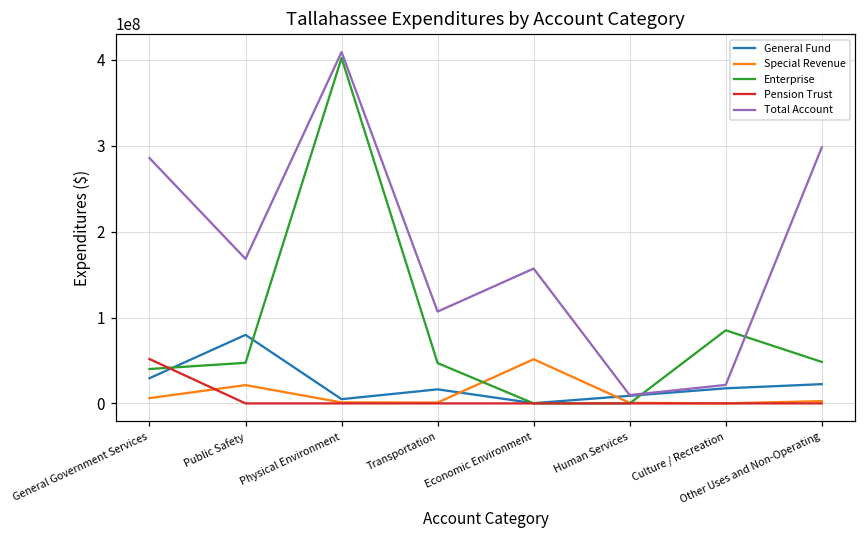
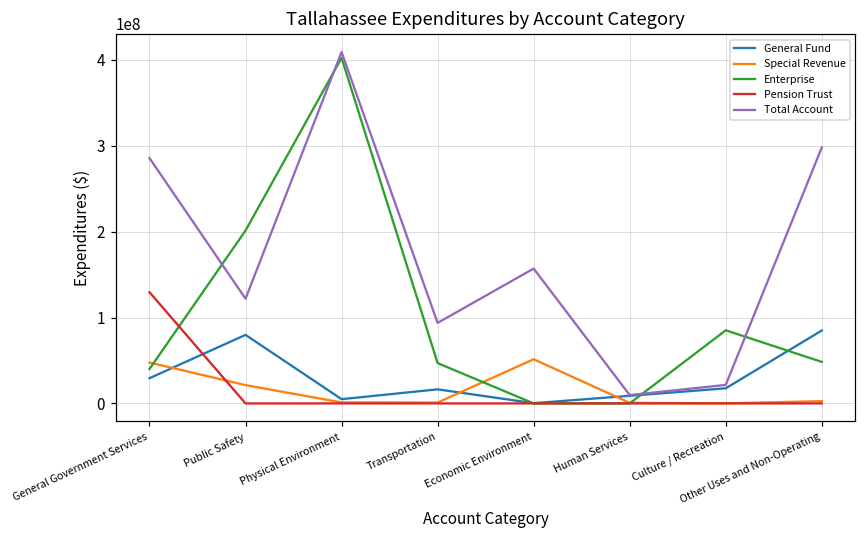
  {
    "General Fund": {
      "General Government Services": 30000000,
      "Public Safety": 80000000,
      "Physical Environment": 0,
      "Transportation": 20000000,
      "Culture / Recreation": 20000000,
-     "Other Uses and Non-Operating": 20000000
+     "Other Uses and Non-Operating": 80000000
    },
    "Special Revenue": {
-     "General Government Services": 10000000,
+     "General Government Services": 50000000,
      "Public Safety": 20000000,
      "Economic Environment": 50000000
    },
    "Enterprise": {
      "General Government Services": 40000000,
-     "Public Safety": 50000000,
+     "Public Safety": 200000000,
      "Physical Environment": 400000000,
      "Transportation": 50000000,
      "Culture / Recreation": 90000000,
      "Other Uses and Non-Operating": 50000000
    },
    "Pension Trust": {
-     "General Government Services": 50000000,
+     "General Government Services": 130000000,
      "Public Safety": 0
    },
    "Total Account": {
      "General Government Services": 290000000,
-     "Public Safety": 170000000,
+     "Public Safety": 120000000,
      "Physical Environment": 410000000,
-     "Transportation": 110000000,
+     "Transportation": 90000000,
      "Economic Environment": 160000000,
      "Culture / Recreation": 20000000,
      "Other Uses and Non-Operating": 300000000
    }
  }
